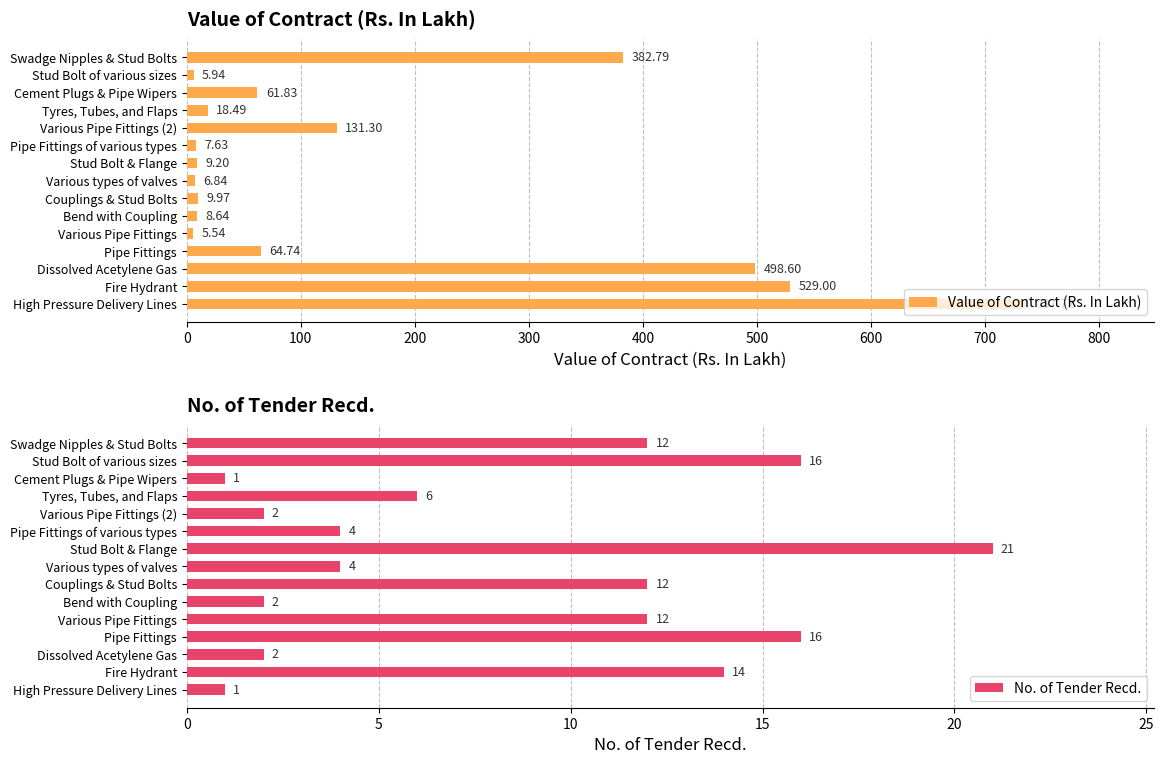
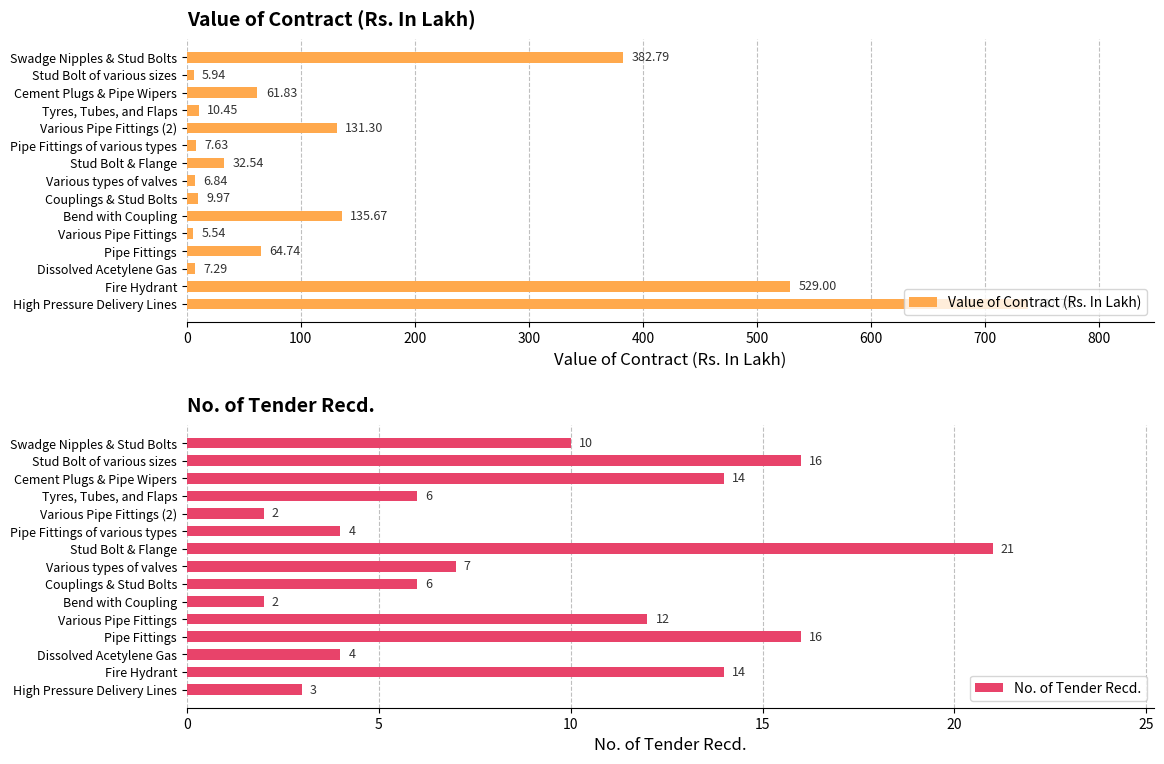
  {
    "Value of Contract (Rs. In Lakh)": {
      "Swadge Nipples & Stud Bolts": 382.79,
      "Stud Bolt of various sizes": 5.94,
      "Cement Plugs & Pipe Wipers": 61.83,
-     "Tyres, Tubes, and Flaps": 18.49,
+     "Tyres, Tubes, and Flaps": 10.45,
      "Various Pipe Fittings (2)": 131.30,
      "Pipe Fittings of various types": 7.63,
-     "Stud Bolt & Flange": 9.20,
+     "Stud Bolt & Flange": 32.54,
      "Various types of valves": 6.84,
      "Couplings & Stud Bolts": 9.97,
-     "Bend with Coupling": 8.64,
+     "Bend with Coupling": 135.67,
      "Various Pipe Fittings": 5.54,
      "Pipe Fittings": 64.74,
-     "Dissolved Acetylene Gas": 498.60,
+     "Dissolved Acetylene Gas": 7.29,
      "Fire Hydrant": 529.00
    },
    "No. of Tender Recd.": {
-     "Swadge Nipples & Stud Bolts": 12,
+     "Swadge Nipples & Stud Bolts": 10,
      "Stud Bolt of various sizes": 16,
-     "Cement Plugs & Pipe Wipers": 1,
+     "Cement Plugs & Pipe Wipers": 14,
      "Tyres, Tubes, and Flaps": 6,
      "Various Pipe Fittings (2)": 2,
      "Pipe Fittings of various types": 4,
      "Stud Bolt & Flange": 21,
-     "Various types of valves": 4,
-     "Couplings & Stud Bolts": 12,
+     "Various types of valves": 7,
+     "Couplings & Stud Bolts": 6,
      "Bend with Coupling": 2,
      "Various Pipe Fittings": 12,
      "Pipe Fittings": 16,
-     "Dissolved Acetylene Gas": 2,
+     "Dissolved Acetylene Gas": 4,
      "Fire Hydrant": 14,
-     "High Pressure Delivery Lines": 1
+     "High Pressure Delivery Lines": 3
    }
  }
